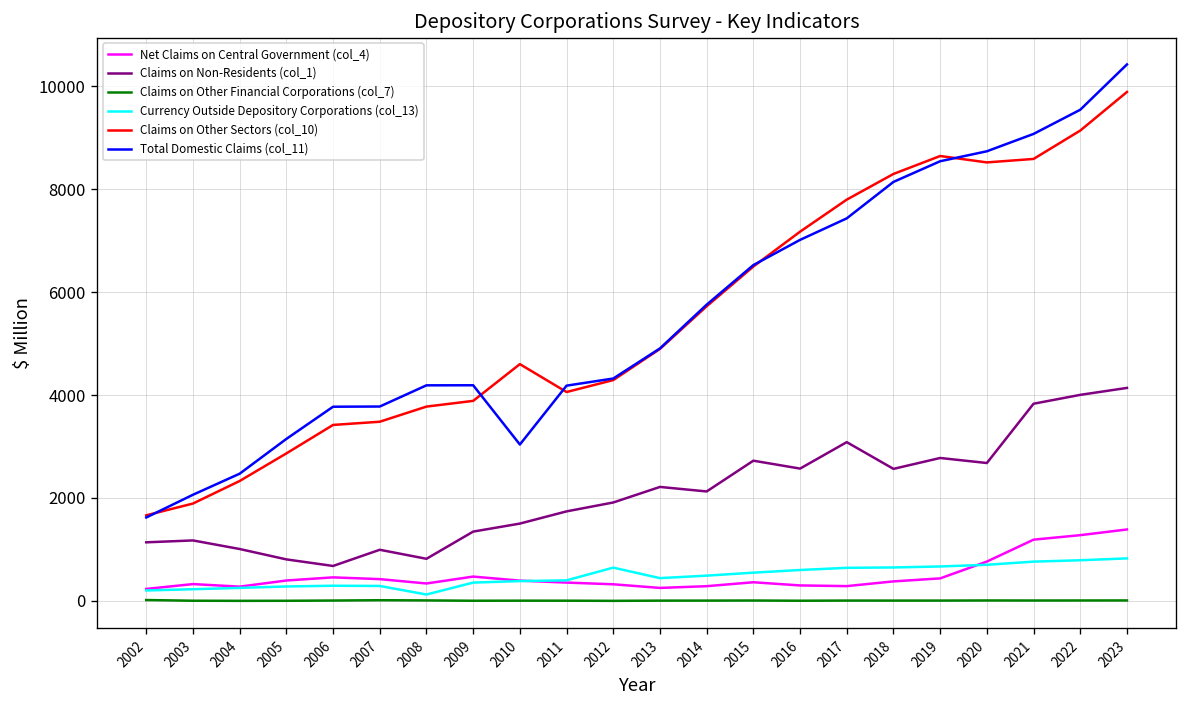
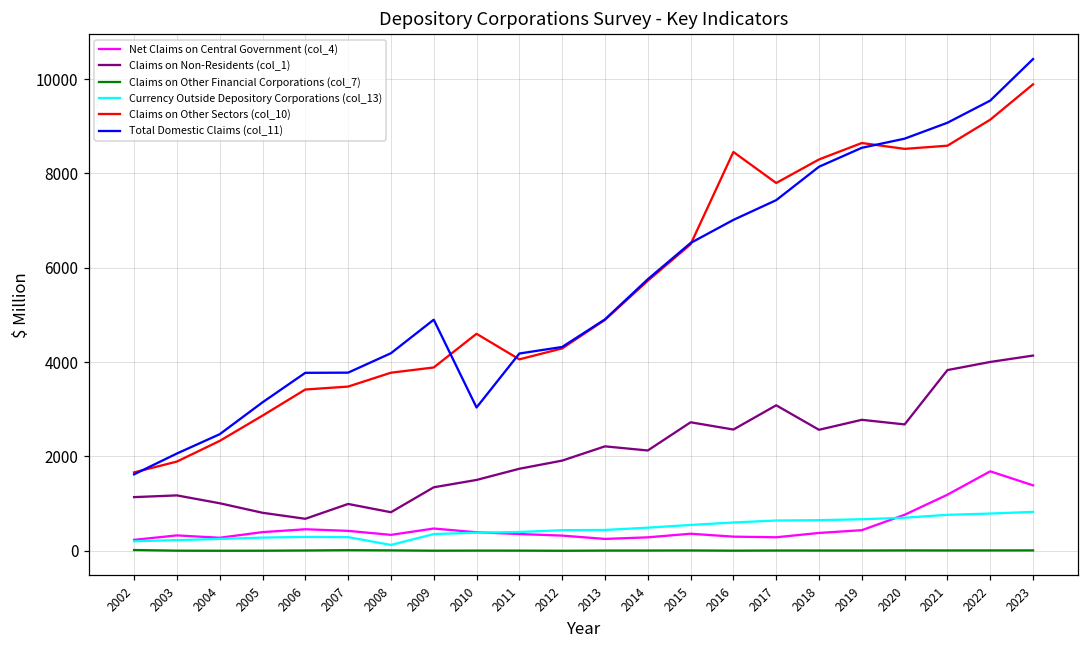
  {
    "Net Claims on Central Government (col_4)": {
      "2003": 300,
      "2005": 400,
      "2006": 500,
      "2007": 400,
      "2008": 300,
      "2009": 500,
      "2012": 300,
      "2013": 300,
      "2014": 300,
      "2015": 400,
      "2016": 300,
      "2017": 300,
      "2018": 400,
      "2019": 400,
      "2020": 800,
      "2021": 1200,
-     "2022": 1300,
+     "2022": 1700,
      "2023": 1400
    },
    "Claims on Non-Residents (col_1)": {
      "2002": 1100,
      "2003": 1200,
      "2004": 1000,
      "2005": 800,
      "2006": 700,
      "2007": 1000,
      "2008": 800,
      "2009": 1300,
      "2010": 1500,
      "2011": 1700,
      "2012": 1900,
      "2013": 2200,
      "2014": 2100,
      "2015": 2700,
      "2016": 2600,
      "2017": 3100,
      "2018": 2600,
      "2019": 2800,
      "2020": 2700,
      "2021": 3800,
      "2022": 4000,
      "2023": 4100
    },
    "Claims on Other Financial Corporations (col_7)": {
      "2002": 0,
      "2003": 0,
      "2004": 0,
      "2005": 0,
      "2006": 0,
      "2007": 0,
      "2008": 0,
      "2009": 0,
      "2010": 0,
      "2011": 0,
      "2012": 0,
      "2013": 0,
      "2014": 0,
      "2015": 0,
      "2016": 0,
      "2017": 0,
      "2018": 0,
      "2019": 0,
      "2020": 0,
      "2021": 0,
      "2022": 0,
      "2023": 0
    },
    "Currency Outside Depository Corporations (col_13)": {
      "2003": 200,
      "2005": 300,
      "2006": 300,
      "2007": 300,
      "2008": 100,
      "2009": 400,
-     "2012": 600,
+     "2012": 400,
      "2013": 400,
      "2014": 500,
      "2015": 500,
      "2016": 600,
      "2017": 600,
      "2018": 600,
      "2019": 700,
      "2020": 700,
      "2021": 800,
      "2022": 800,
      "2023": 800
    },
    "Claims on Other Sectors (col_10)": {
      "2003": 1900,
      "2004": 2300,
      "2005": 2900,
      "2006": 3400,
      "2007": 3500,
      "2008": 3800,
      "2009": 3900,
      "2010": 4600,
      "2011": 4100,
-     "2016": 7200,
+     "2016": 8500,
      "2017": 7800,
      "2018": 8300,
      "2019": 8600,
      "2020": 8500,
      "2021": 8600,
      "2022": 9100,
      "2023": 9900
    },
    "Total Domestic Claims (col_11)": {
      "2003": 2100,
      "2004": 2500,
      "2005": 3100,
      "2006": 3800,
      "2007": 3800,
      "2008": 4200,
-     "2009": 4200,
+     "2009": 4900,
      "2010": 3000,
      "2011": 4200,
      "2016": 7000,
      "2017": 7400,
      "2018": 8100,
      "2019": 8500,
      "2020": 8700,
      "2021": 9100,
      "2022": 9500,
      "2023": 10400
    }
  }
